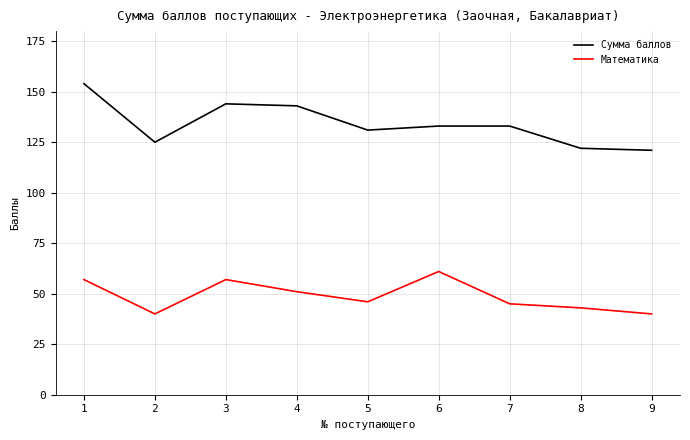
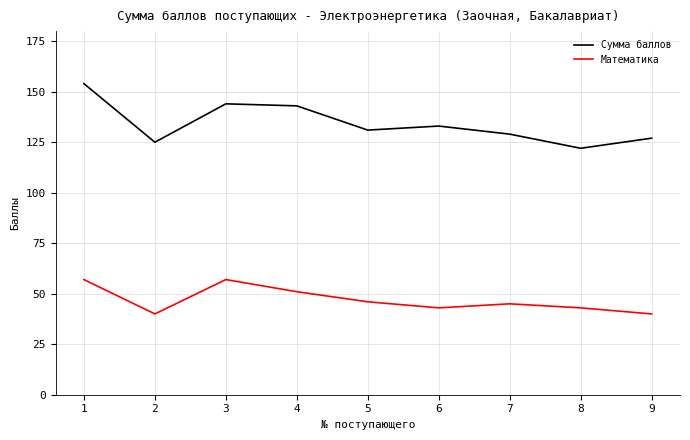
  {
    "Сумма баллов": {
      "1": 154,
      "2": 125,
      "3": 144,
      "4": 143,
      "5": 131,
      "6": 133,
-     "7": 133,
+     "7": 129,
      "8": 122,
-     "9": 121
+     "9": 127
    },
    "Математика": {
      "1": 57,
      "2": 40,
      "3": 57,
      "4": 51,
      "5": 46,
-     "6": 61,
+     "6": 43,
      "7": 45,
      "8": 43,
      "9": 40
    }
  }
